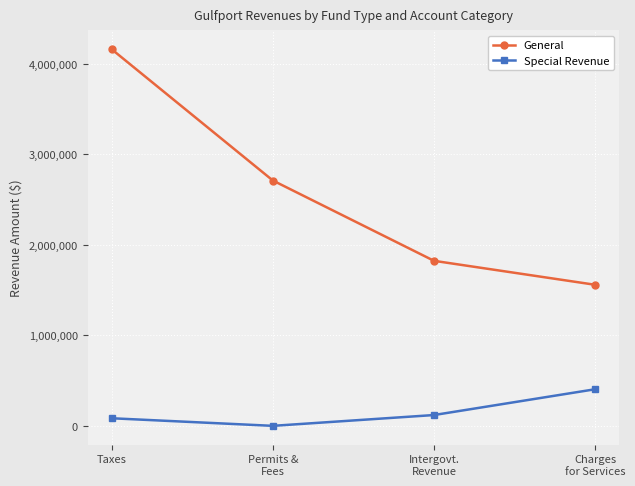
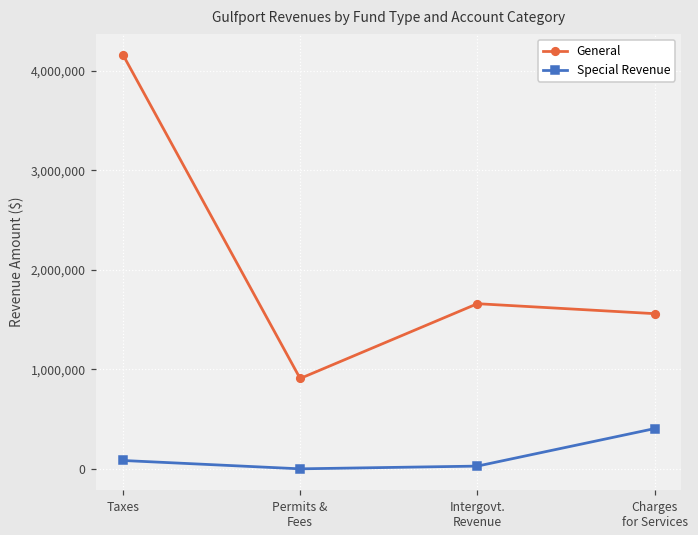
  {
    "General": {
      "Taxes": "4,200,000",
-     "Permits & Fees": "2,700,000",
-     "Intergovt. Revenue": "1,800,000",
+     "Permits & Fees": "900,000",
+     "Intergovt. Revenue": "1,700,000",
      "Charges for Services": "1,600,000"
    },
    "Special Revenue": {
      "Taxes": "100,000",
      "Permits & Fees": "0",
-     "Intergovt. Revenue": "100,000",
+     "Intergovt. Revenue": "0",
      "Charges for Services": "400,000"
    }
  }
